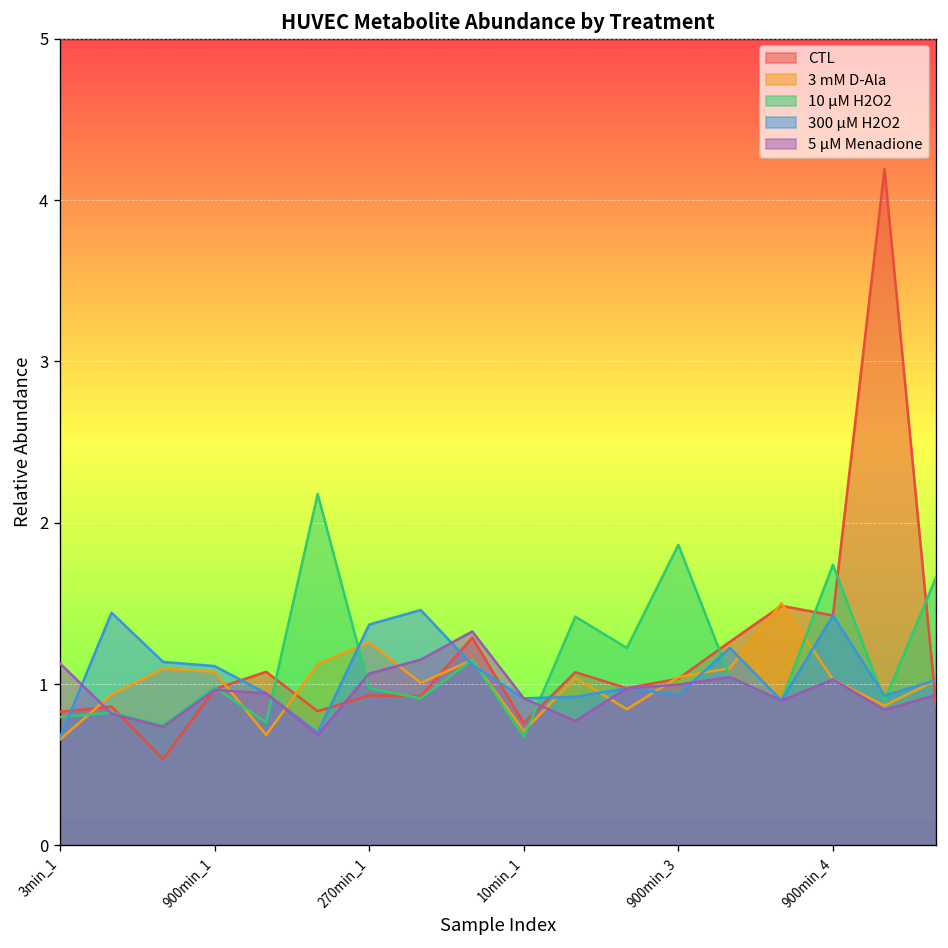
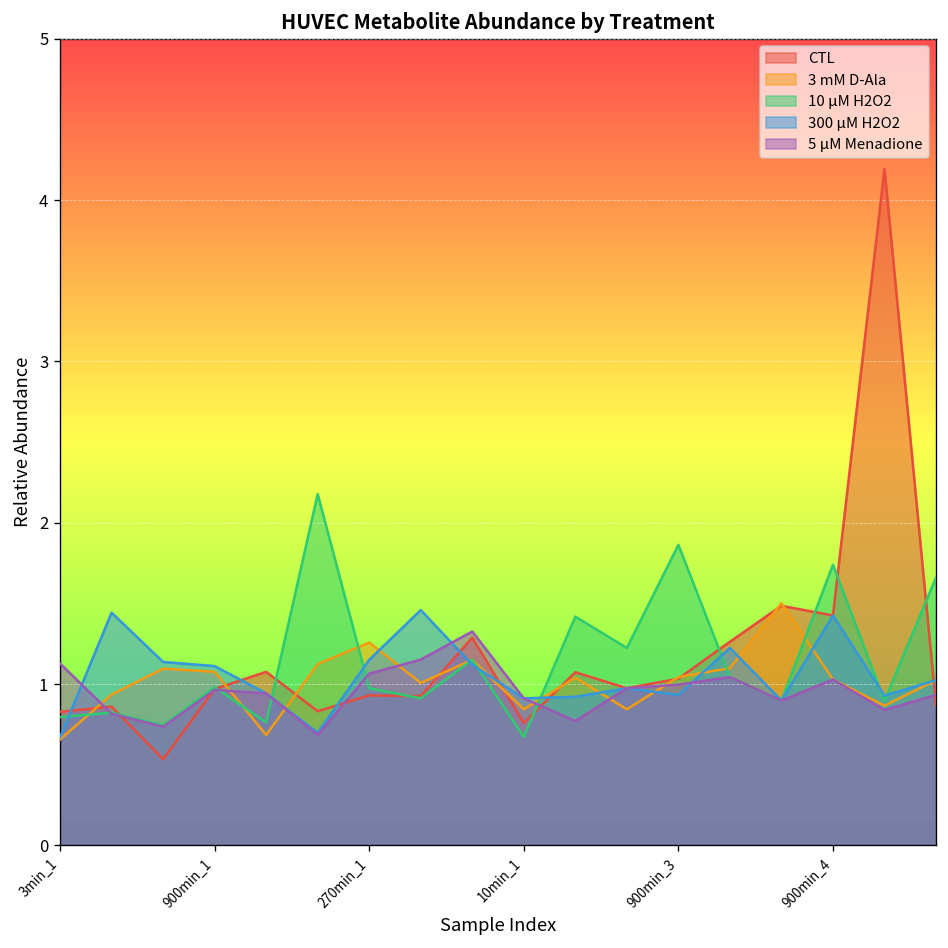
  {
    "CTL": {
      "3min_1": 0.83,
      "270min_1": 0.93,
      "10min_1": 0.76
    },
    "3 mM D-Ala": {
      "900min_1": 1.08,
      "270min_1": 1.26,
-     "10min_1": 0.71
+     "10min_1": 0.84
    },
    "10 µM H2O2": {
      "3min_1": 0.80,
      "270min_1": 0.97,
      "10min_1": 0.67,
      "900min_3": 1.86,
      "900min_4": 1.74
    },
    "300 µM H2O2": {
      "900min_1": 1.11,
-     "270min_1": 1.37,
+     "270min_1": 1.15,
      "900min_3": 0.93
    },
    "5 µM Menadione": {
      "3min_1": 1.13,
      "270min_1": 1.07,
      "900min_3": 1.00
    }
  }
